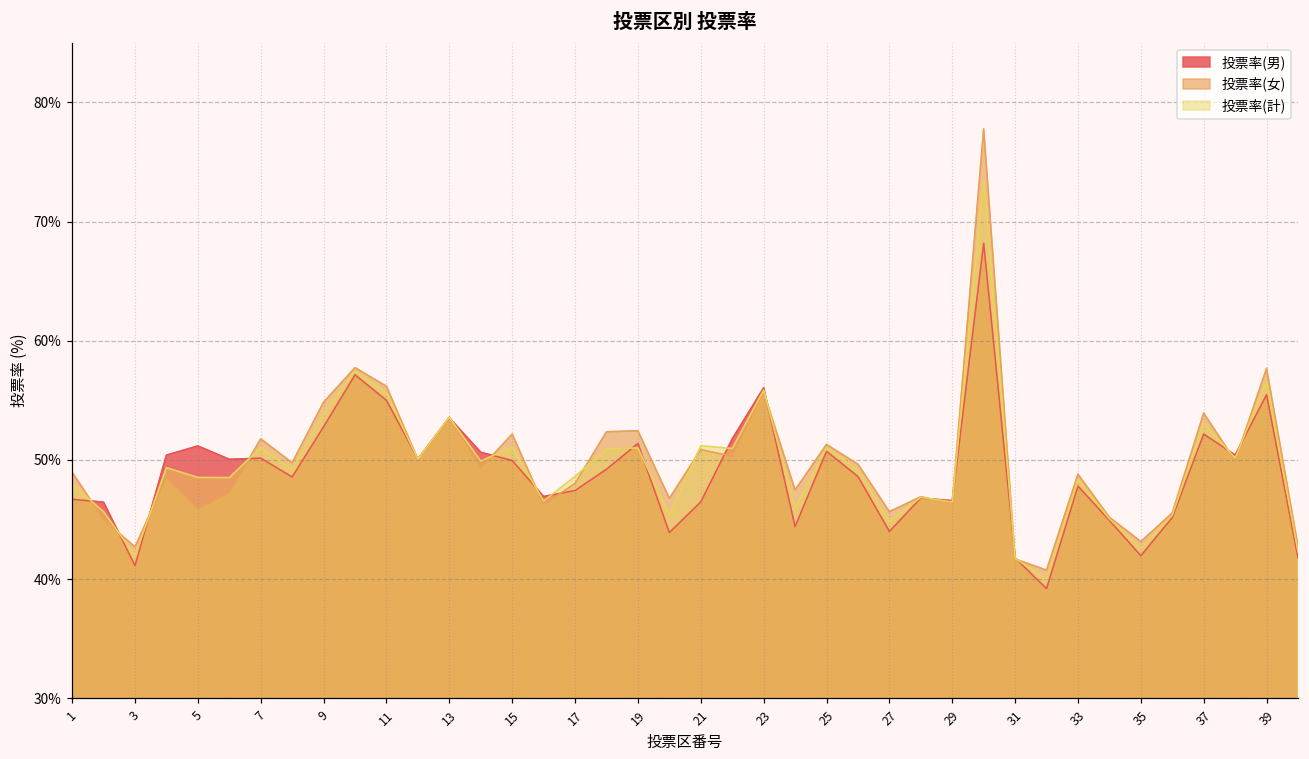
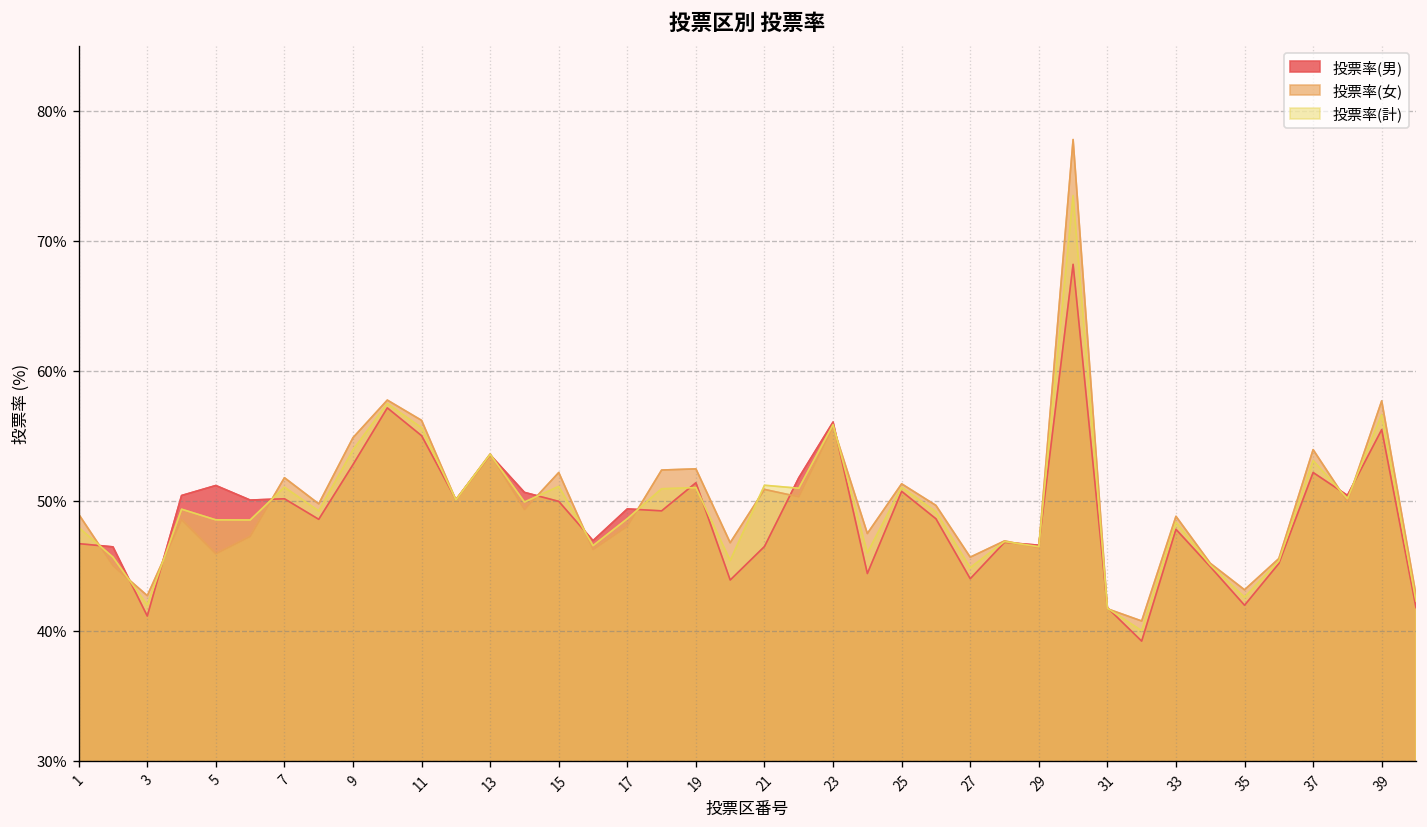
  {
    "投票率(男)": {
      "1": "46.7%",
      "3": "41.1%",
      "5": "51.2%",
      "7": "50.2%",
      "9": "52.8%",
      "11": "55.0%",
      "15": "50.0%",
-     "17": "47.4%",
+     "17": "49.4%",
      "19": "51.4%",
      "21": "46.5%",
      "25": "50.7%",
      "27": "44.0%",
      "33": "47.8%",
      "35": "42.0%",
      "37": "52.2%",
      "39": "55.5%"
    }
  }
